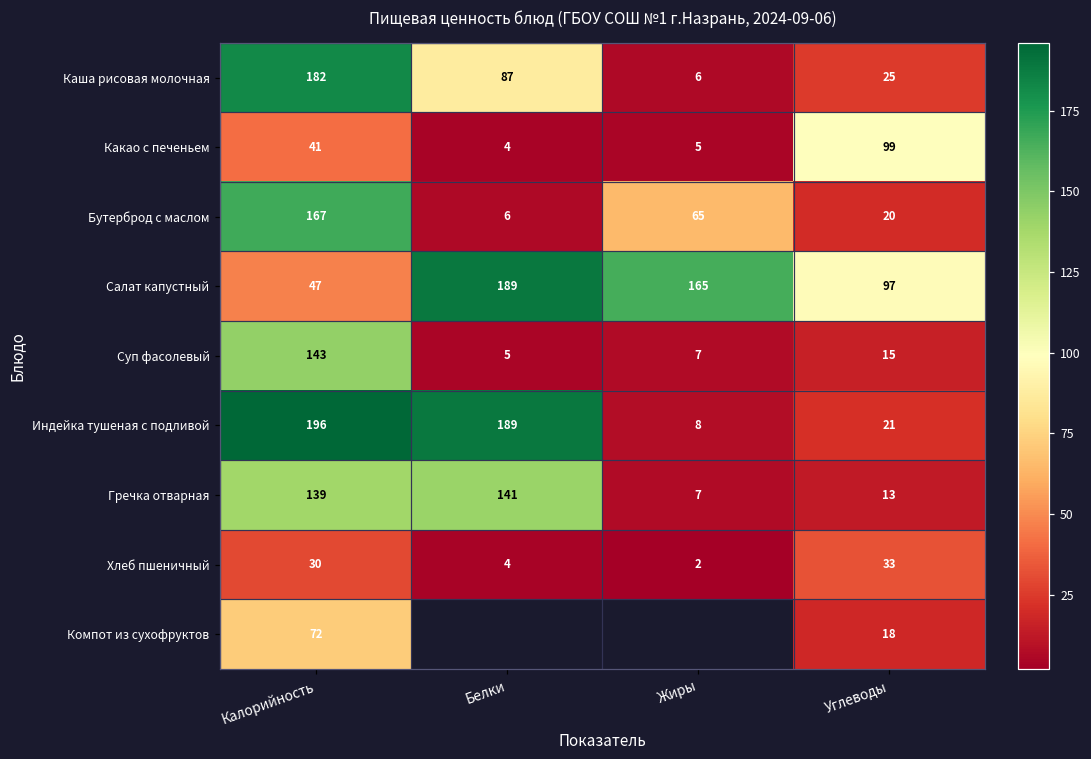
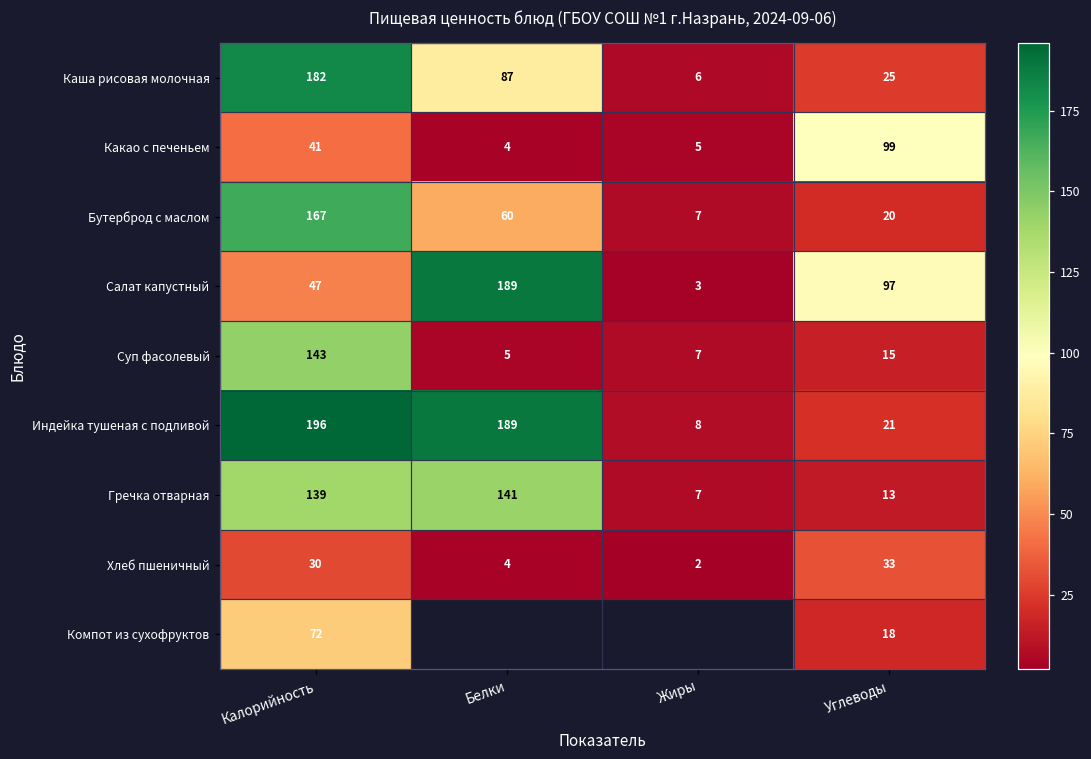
  {
    "Каша рисовая молочная": {
      "Калорийность": 182,
      "Белки": 87,
      "Жиры": 6,
      "Углеводы": 25
    },
    "Какао с печеньем": {
      "Калорийность": 41,
      "Белки": 4,
      "Жиры": 5,
      "Углеводы": 99
    },
    "Бутерброд с маслом": {
      "Калорийность": 167,
-     "Белки": 6,
-     "Жиры": 65,
+     "Белки": 60,
+     "Жиры": 7,
      "Углеводы": 20
    },
    "Салат капустный": {
      "Калорийность": 47,
      "Белки": 189,
-     "Жиры": 165,
+     "Жиры": 3,
      "Углеводы": 97
    },
    "Суп фасолевый": {
      "Калорийность": 143,
      "Белки": 5,
      "Жиры": 7,
      "Углеводы": 15
    },
    "Индейка тушеная с подливой": {
      "Калорийность": 196,
      "Белки": 189,
      "Жиры": 8,
      "Углеводы": 21
    },
    "Гречка отварная": {
      "Калорийность": 139,
      "Белки": 141,
      "Жиры": 7,
      "Углеводы": 13
    },
    "Хлеб пшеничный": {
      "Калорийность": 30,
      "Белки": 4,
      "Жиры": 2,
      "Углеводы": 33
    },
    "Компот из сухофруктов": {
      "Калорийность": 72,
      "Углеводы": 18
    }
  }
